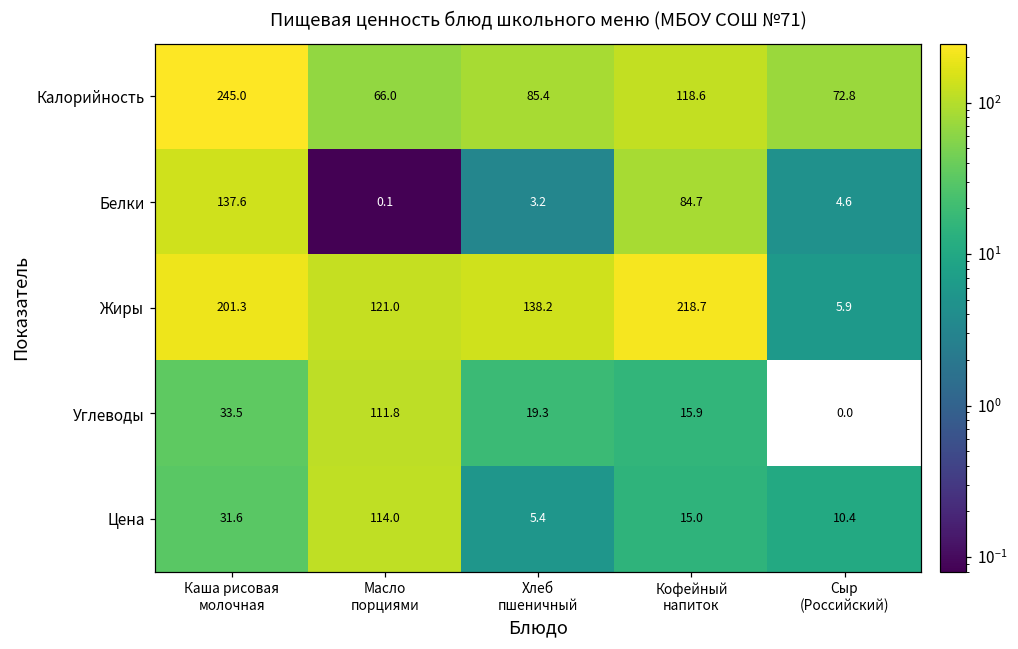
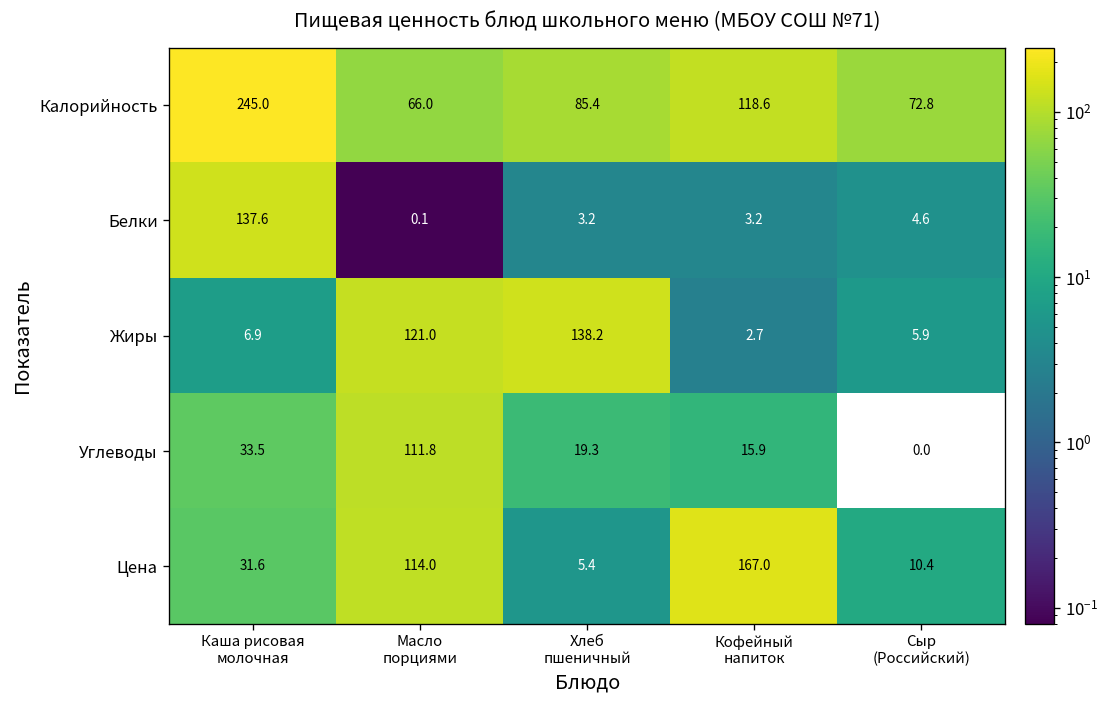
  {
    "Калорийность": {
      "Каша рисовая молочная": 245.0,
      "Масло порциями": 66.0,
      "Хлеб пшеничный": 85.4,
      "Кофейный напиток": 118.6,
      "Сыр (Российский)": 72.8
    },
    "Белки": {
      "Каша рисовая молочная": 137.6,
      "Масло порциями": 0.1,
      "Хлеб пшеничный": 3.2,
-     "Кофейный напиток": 84.7,
+     "Кофейный напиток": 3.2,
      "Сыр (Российский)": 4.6
    },
    "Жиры": {
-     "Каша рисовая молочная": 201.3,
+     "Каша рисовая молочная": 6.9,
      "Масло порциями": 121.0,
      "Хлеб пшеничный": 138.2,
-     "Кофейный напиток": 218.7,
+     "Кофейный напиток": 2.7,
      "Сыр (Российский)": 5.9
    },
    "Углеводы": {
      "Каша рисовая молочная": 33.5,
      "Масло порциями": 111.8,
      "Хлеб пшеничный": 19.3,
      "Кофейный напиток": 15.9,
      "Сыр (Российский)": 0.0
    },
    "Цена": {
      "Каша рисовая молочная": 31.6,
      "Масло порциями": 114.0,
      "Хлеб пшеничный": 5.4,
-     "Кофейный напиток": 15.0,
+     "Кофейный напиток": 167.0,
      "Сыр (Российский)": 10.4
    }
  }
